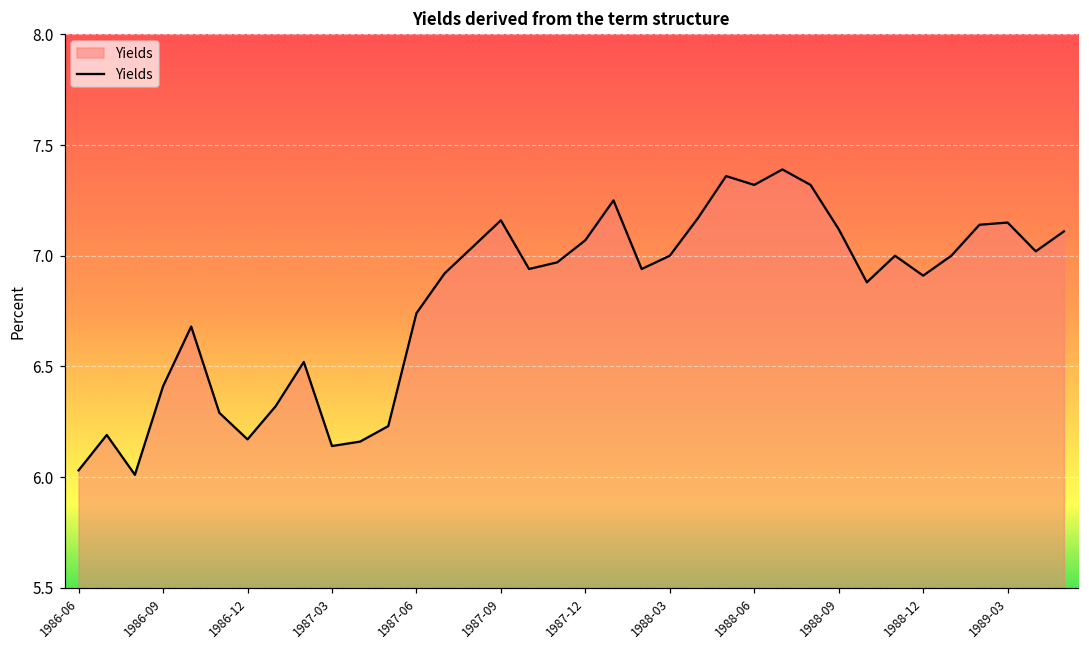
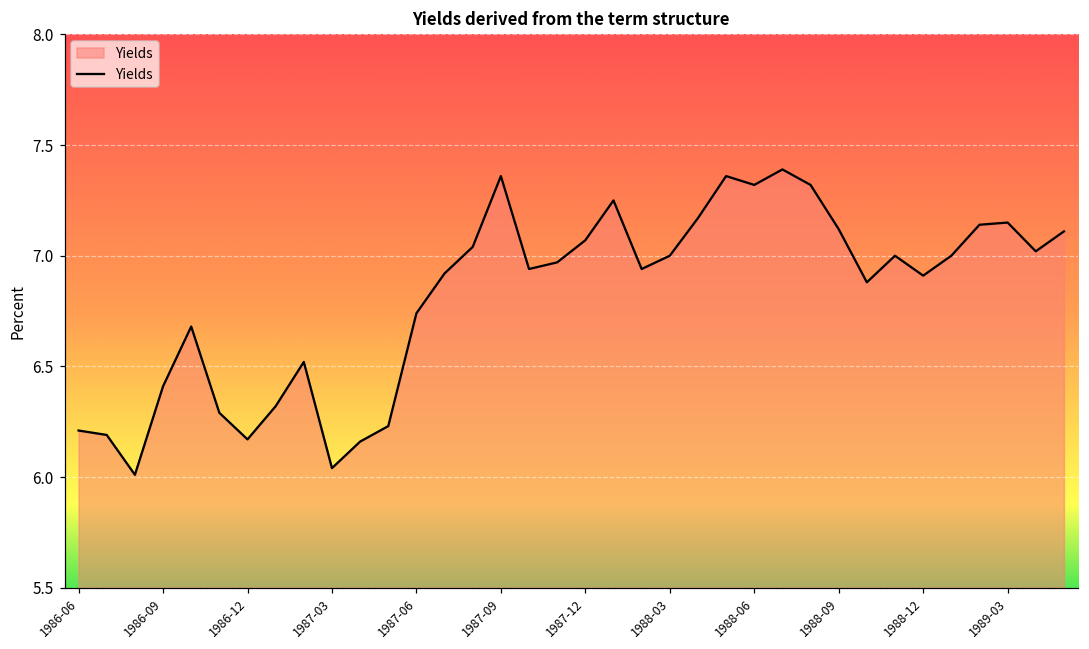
  {
-   "1986-06": 6.03,
+   "1986-06": 6.21,
    "1986-09": 6.41,
    "1986-12": 6.17,
-   "1987-03": 6.14,
+   "1987-03": 6.04,
    "1987-06": 6.74,
-   "1987-09": 7.16,
+   "1987-09": 7.36,
    "1987-12": 7.07,
    "1988-03": 7.00,
    "1988-06": 7.32,
    "1988-09": 7.12,
    "1988-12": 6.91,
    "1989-03": 7.15
  }
